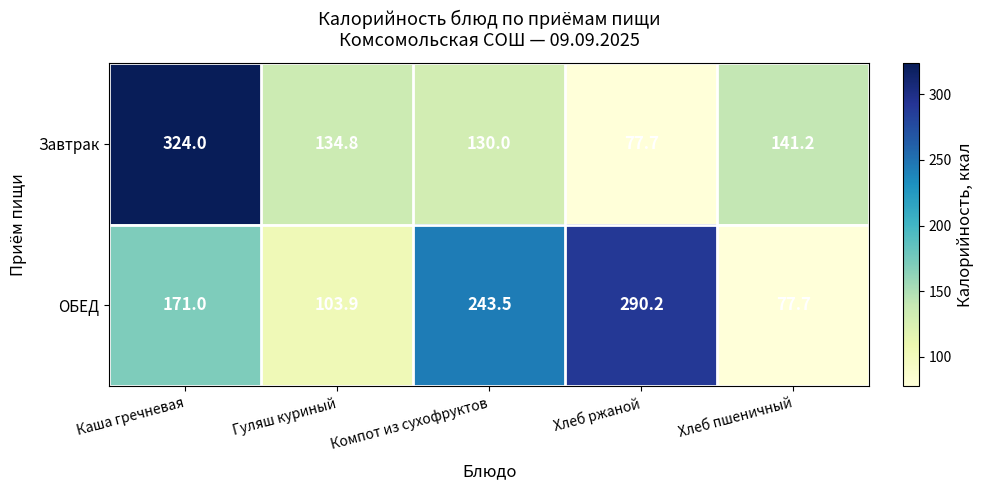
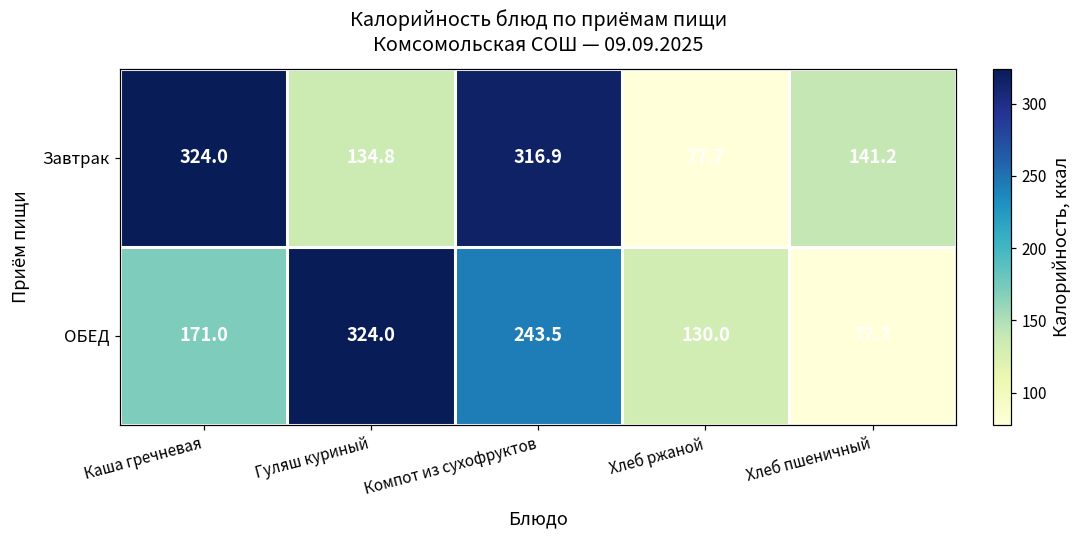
  {
    "Завтрак": {
      "Каша гречневая": 324.0,
      "Гуляш куриный": 134.8,
-     "Компот из сухофруктов": 130.0,
+     "Компот из сухофруктов": 316.9,
      "Хлеб пшеничный": 141.2
    },
    "ОБЕД": {
      "Каша гречневая": 171.0,
-     "Гуляш куриный": 103.9,
+     "Гуляш куриный": 324.0,
      "Компот из сухофруктов": 243.5,
-     "Хлеб ржаной": 290.2
+     "Хлеб ржаной": 130.0
    }
  }
